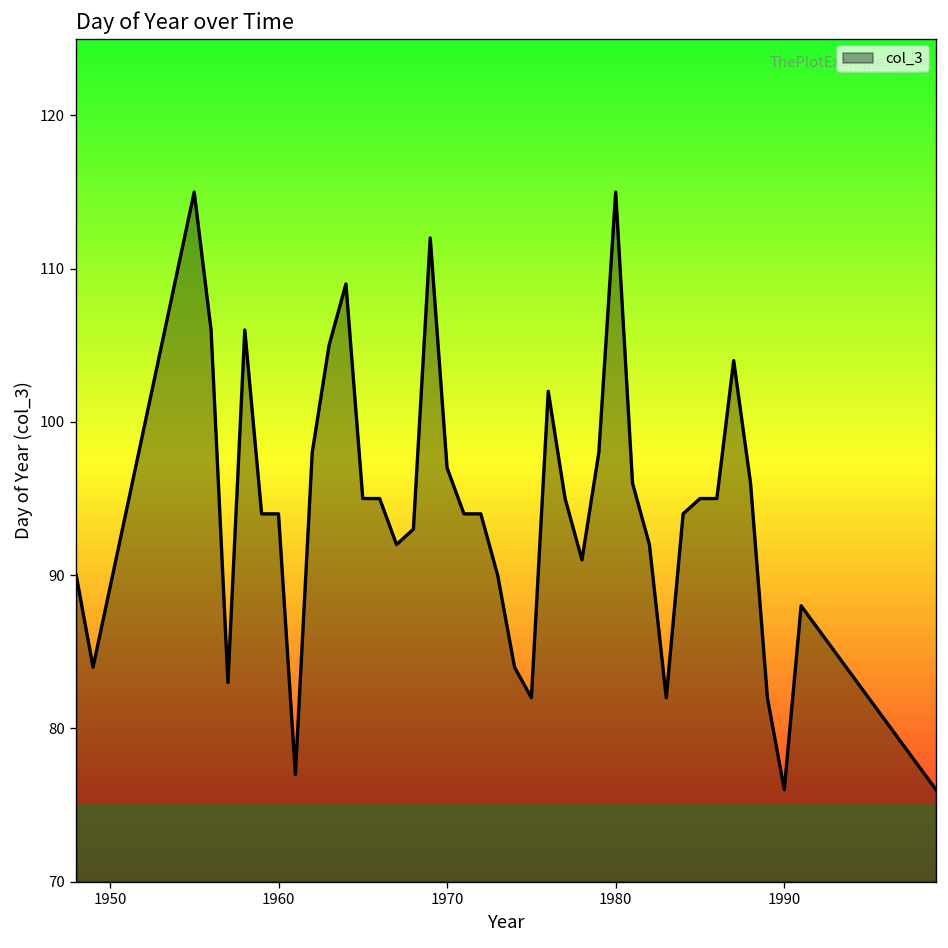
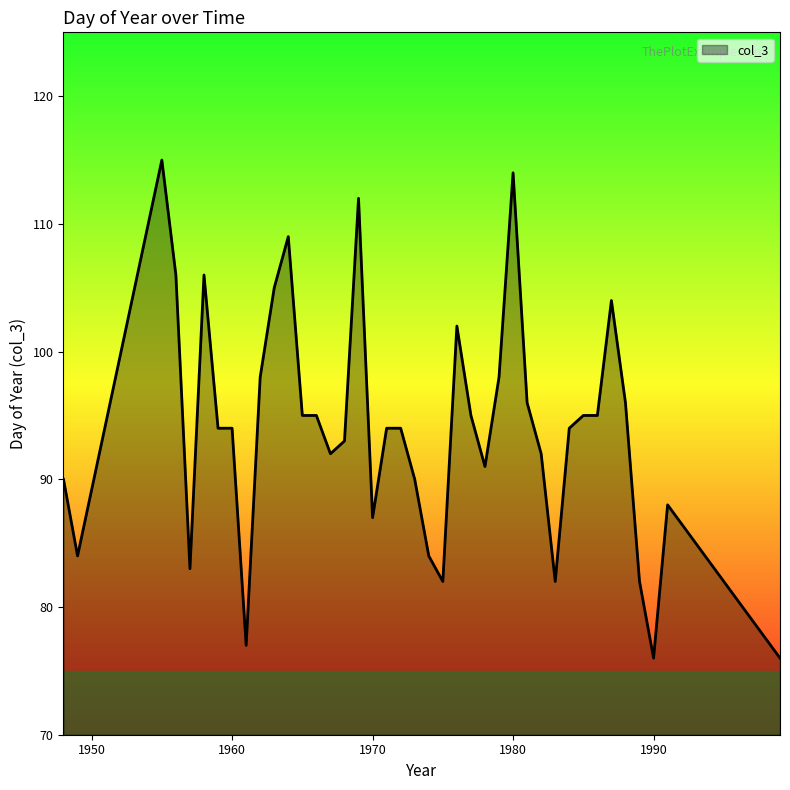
  {
    "1960": 94,
-   "1970": 97,
-   "1980": 115,
+   "1970": 87,
+   "1980": 114,
    "1990": 76
  }
